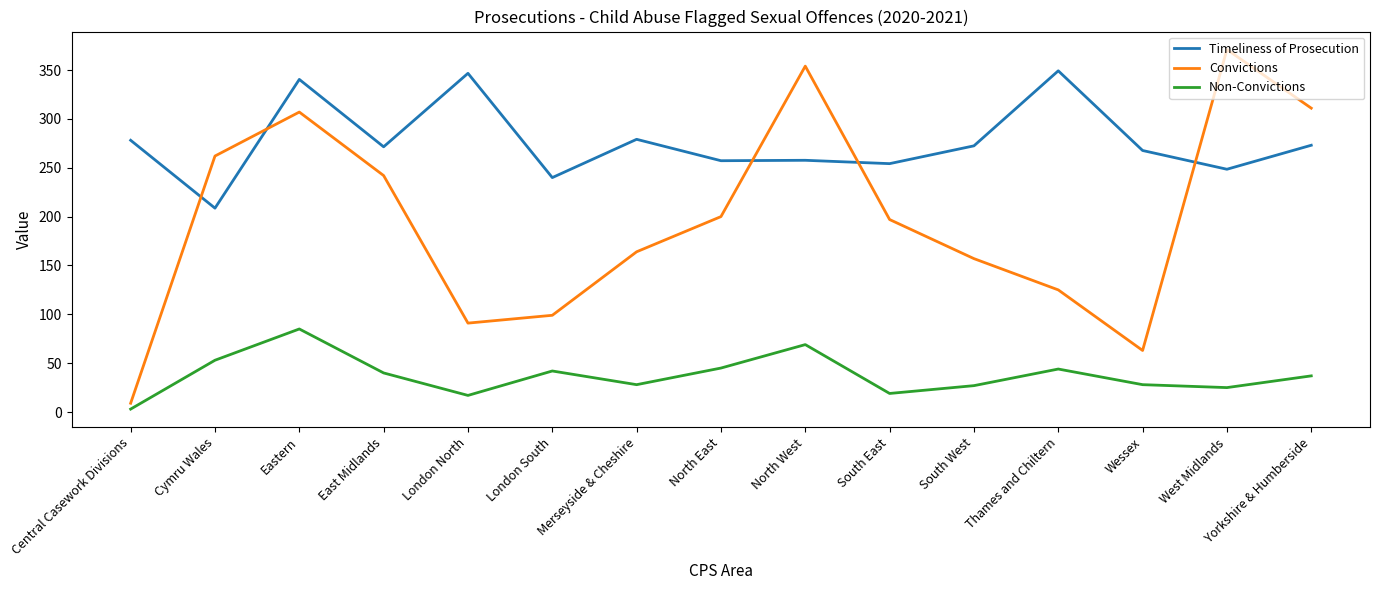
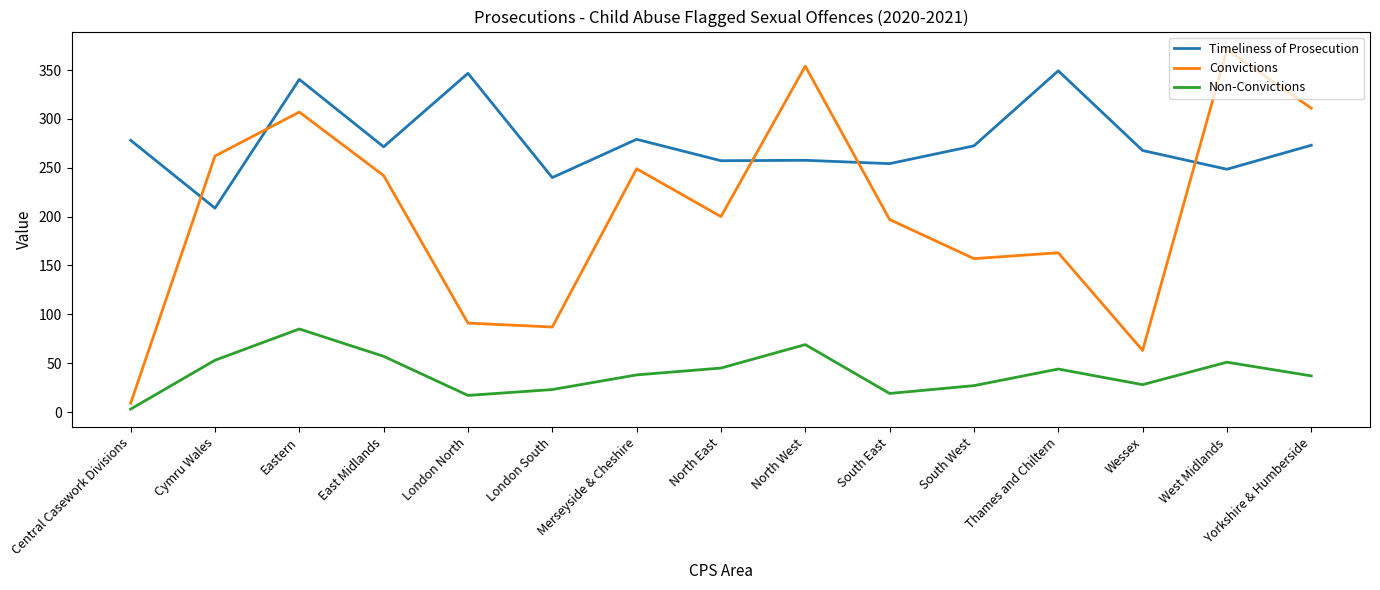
  {
    "Timeliness of Prosecution": {
      "Central Casework Divisions": 280,
      "Cymru Wales": 210,
      "Eastern": 340,
      "East Midlands": 270,
      "London North": 350,
      "London South": 240,
      "Merseyside & Cheshire": 280,
      "North East": 260,
      "North West": 260,
      "South East": 250,
      "South West": 270,
      "Thames and Chiltern": 350,
      "Wessex": 270,
      "West Midlands": 250,
      "Yorkshire & Humberside": 270
    },
    "Convictions": {
      "Central Casework Divisions": 10,
      "Cymru Wales": 260,
      "Eastern": 310,
      "East Midlands": 240,
      "London North": 90,
-     "London South": 100,
-     "Merseyside & Cheshire": 160,
+     "London South": 90,
+     "Merseyside & Cheshire": 250,
      "North East": 200,
      "North West": 350,
      "South East": 200,
      "South West": 160,
-     "Thames and Chiltern": 130,
+     "Thames and Chiltern": 160,
      "Wessex": 60,
      "Yorkshire & Humberside": 310
    },
    "Non-Convictions": {
      "Central Casework Divisions": 0,
      "Cymru Wales": 50,
      "Eastern": 90,
-     "East Midlands": 40,
+     "East Midlands": 60,
      "London North": 20,
-     "London South": 40,
-     "Merseyside & Cheshire": 30,
+     "London South": 20,
+     "Merseyside & Cheshire": 40,
      "North East": 50,
      "North West": 70,
      "South East": 20,
      "South West": 30,
      "Thames and Chiltern": 40,
      "Wessex": 30,
-     "West Midlands": 30,
+     "West Midlands": 50,
      "Yorkshire & Humberside": 40
    }
  }
